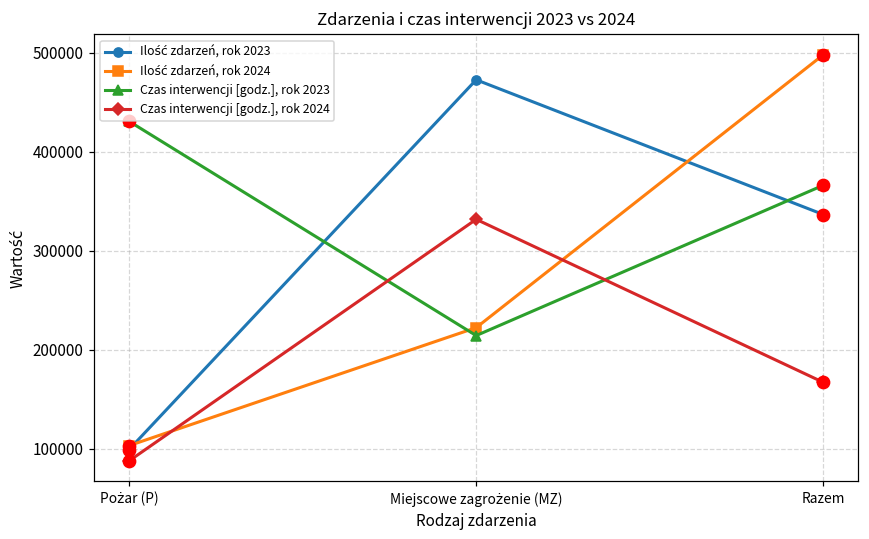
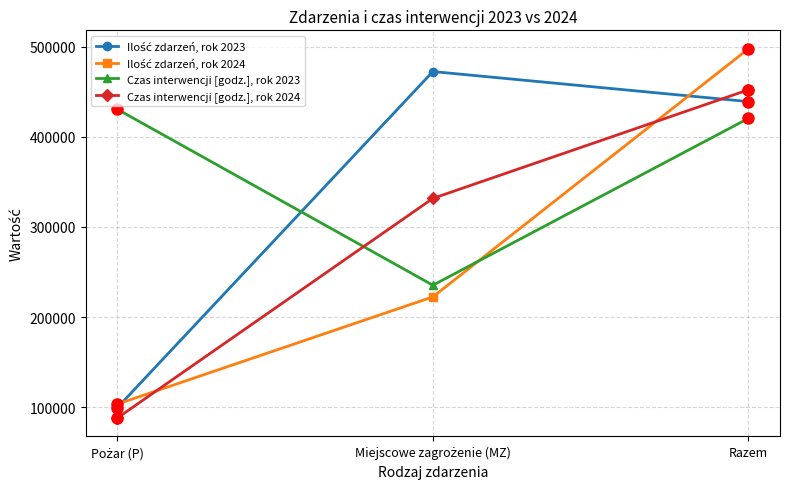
  {
    "Ilość zdarzeń, rok 2023": {
      "Miejscowe zagrożenie (MZ)": 470000,
-     "Razem": 340000
+     "Razem": 440000
    },
    "Ilość zdarzeń, rok 2024": {
      "Miejscowe zagrożenie (MZ)": 220000
    },
    "Czas interwencji [godz.], rok 2023": {
-     "Miejscowe zagrożenie (MZ)": 210000,
-     "Razem": 370000
+     "Miejscowe zagrożenie (MZ)": 240000,
+     "Razem": 420000
    },
    "Czas interwencji [godz.], rok 2024": {
      "Miejscowe zagrożenie (MZ)": 330000,
-     "Razem": 170000
+     "Razem": 450000
    }
  }
